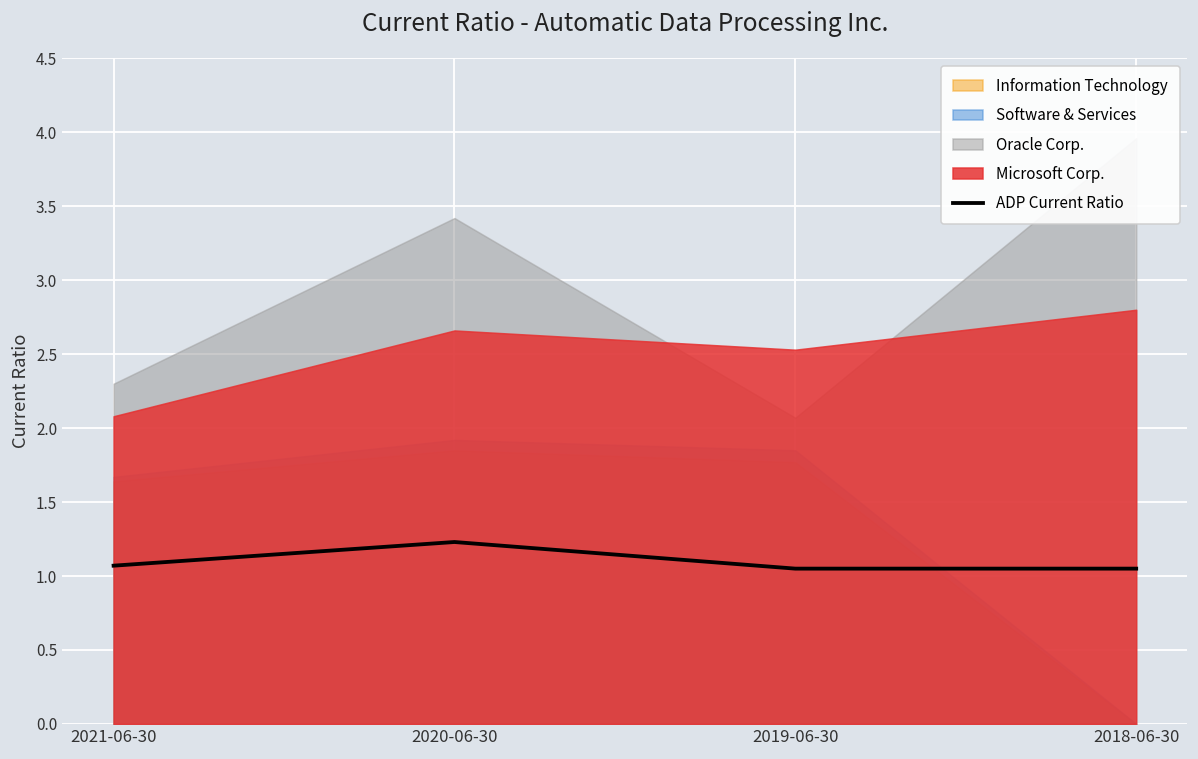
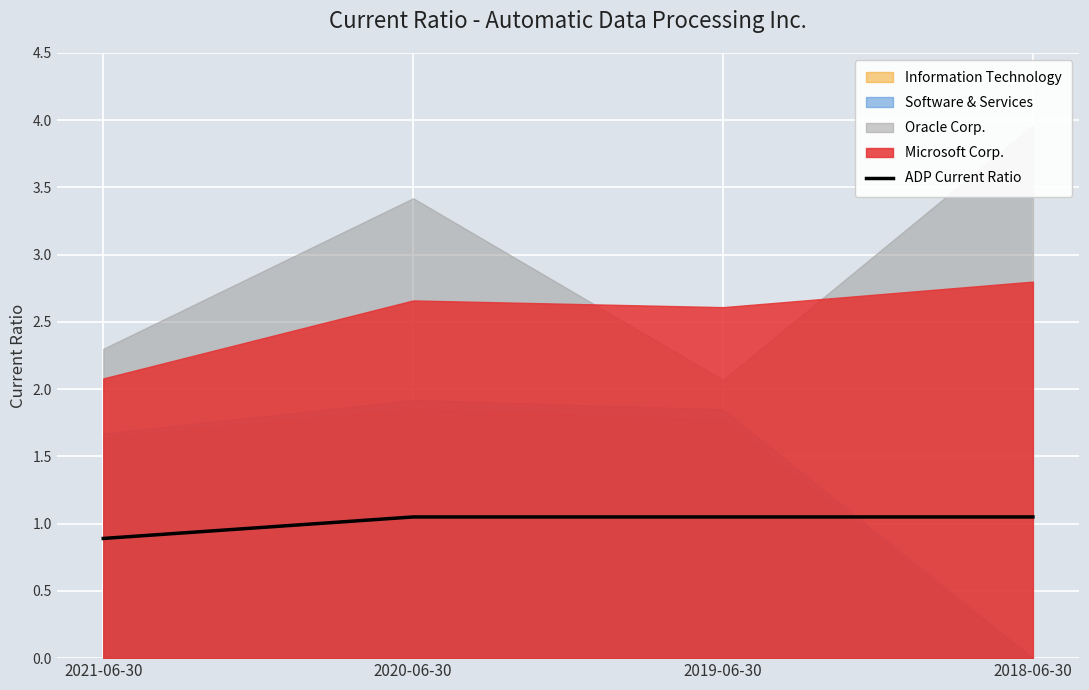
  {
    "ADP Current Ratio": {
-     "2021-06-30": 1.07,
-     "2020-06-30": 1.23,
+     "2021-06-30": 0.89,
+     "2020-06-30": 1.05,
      "2019-06-30": 1.05,
      "2018-06-30": 1.05
    },
    "Information Technology": {
      "2021-06-30": 1.64,
      "2020-06-30": 1.85,
      "2019-06-30": 1.77
    },
    "Software & Services": {
      "2021-06-30": 1.67,
      "2020-06-30": 1.92,
      "2019-06-30": 1.85
    },
    "Oracle Corp.": {
      "2021-06-30": 2.30,
      "2020-06-30": 3.42,
      "2019-06-30": 2.07
    },
    "Microsoft Corp.": {
      "2021-06-30": 2.08,
      "2020-06-30": 2.66,
-     "2019-06-30": 2.53,
+     "2019-06-30": 2.61,
      "2018-06-30": 2.80
    }
  }
